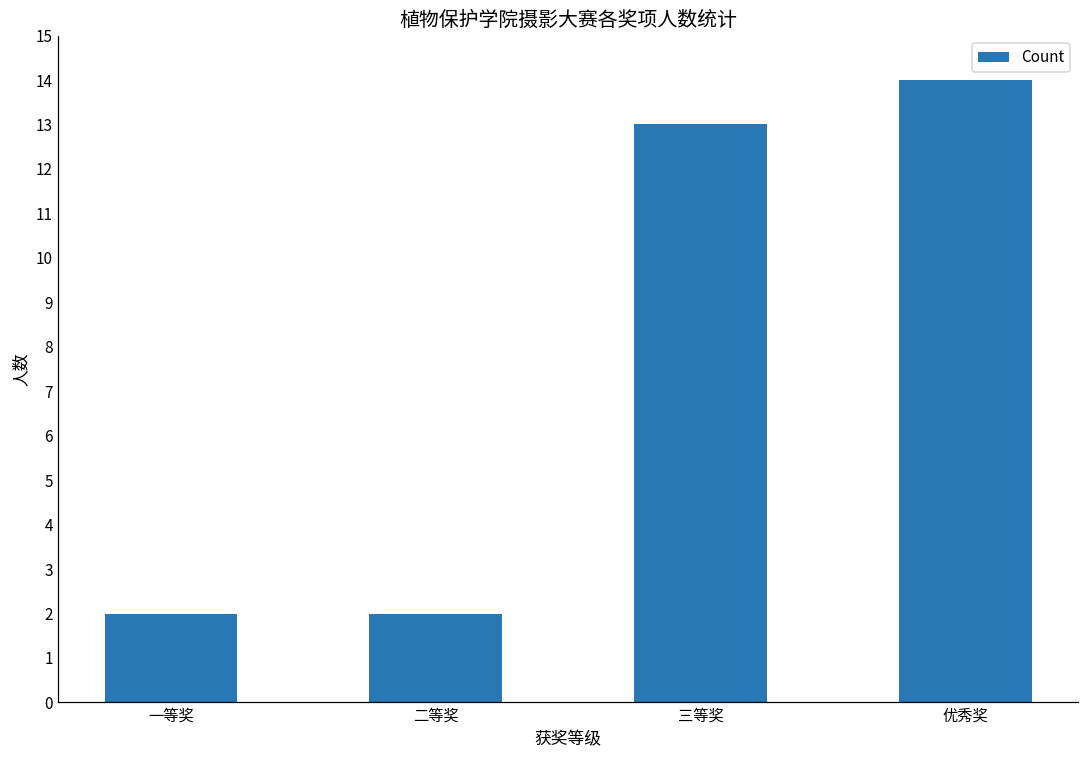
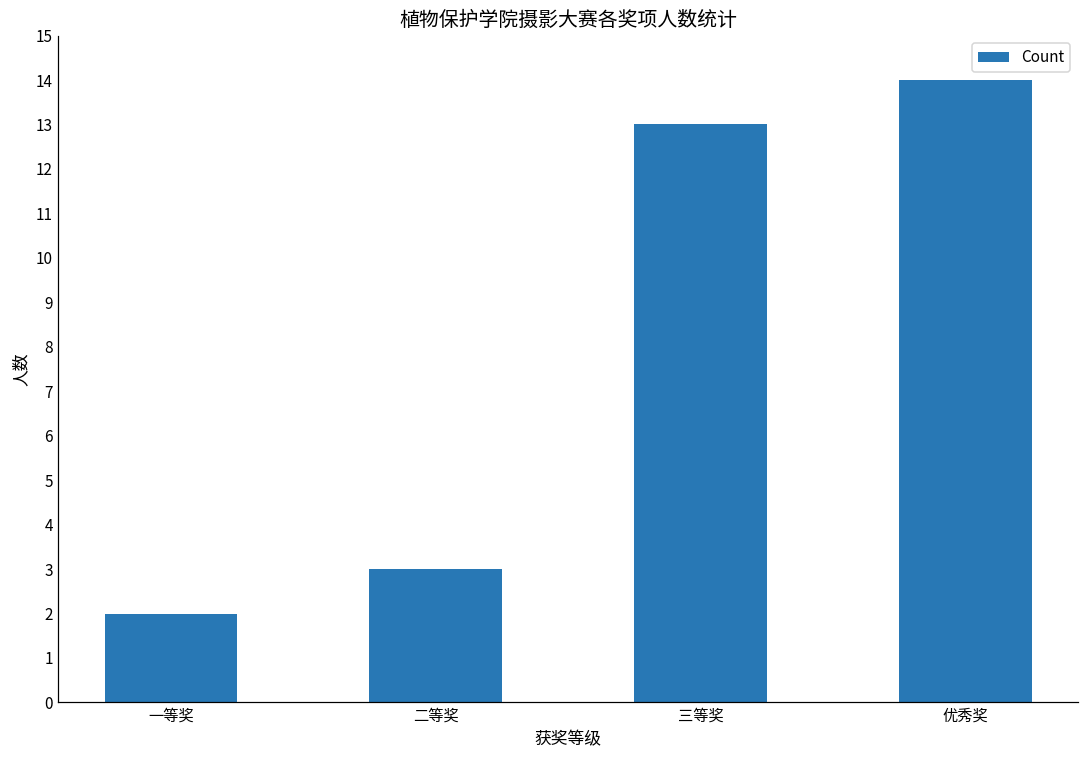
  {
    "一等奖": 2,
-   "二等奖": 2,
+   "二等奖": 3,
    "三等奖": 13,
    "优秀奖": 14
  }
